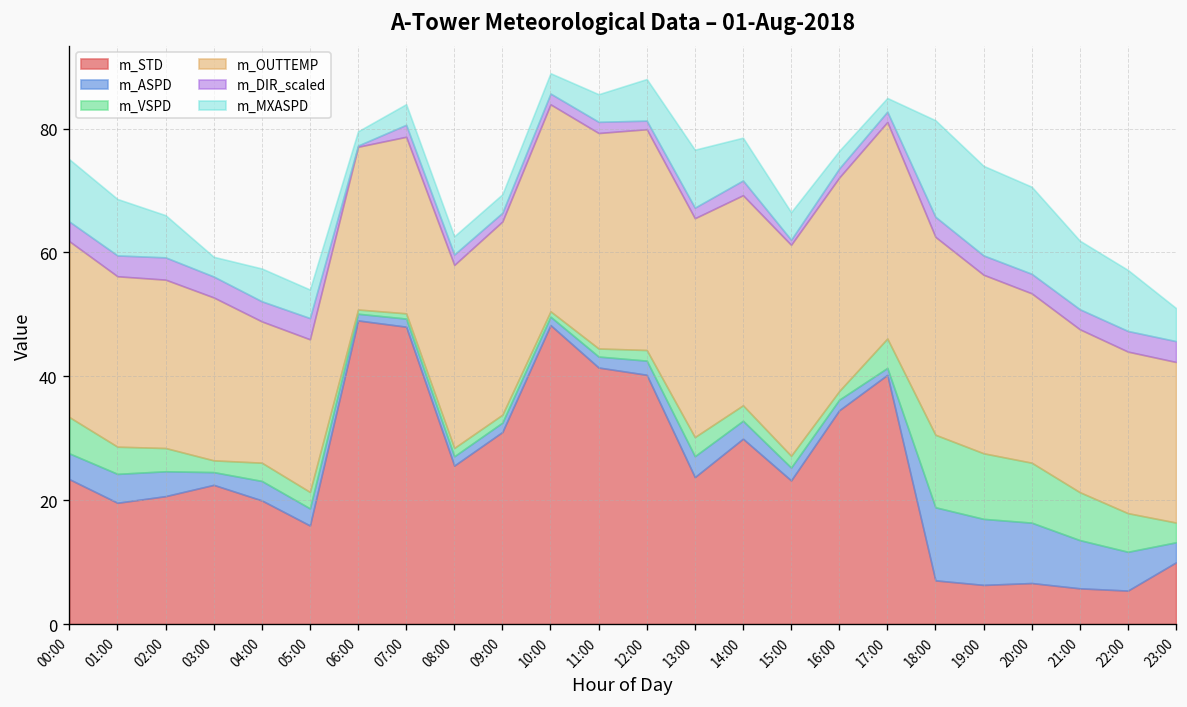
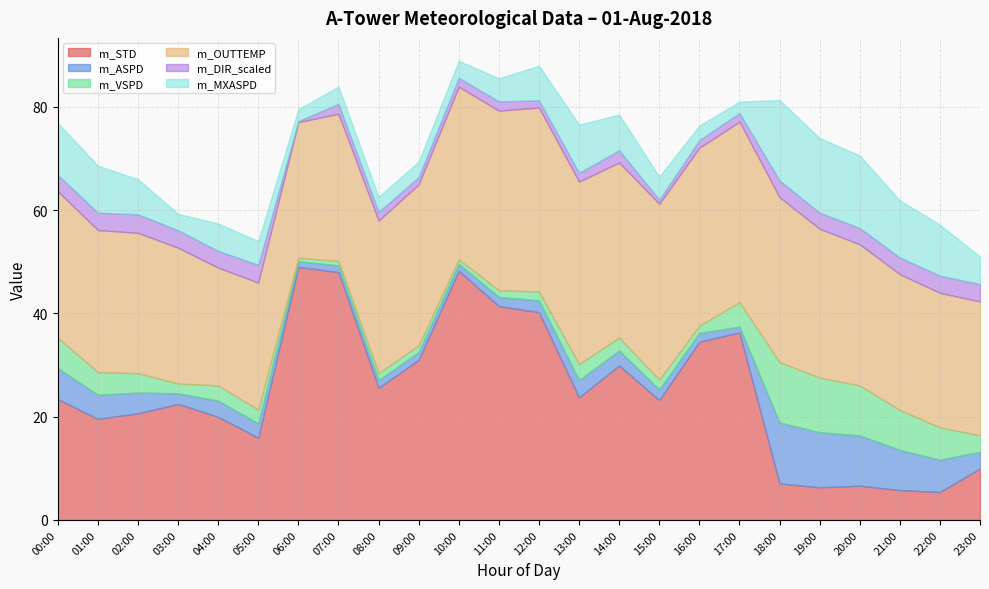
  {
    "m_STD": {
      "00:00": 23,
      "01:00": 20,
      "02:00": 21,
      "03:00": 22,
      "04:00": 20,
      "05:00": 16,
      "06:00": 49,
      "07:00": 48,
      "08:00": 26,
      "09:00": 31,
      "10:00": 48,
      "11:00": 41,
      "12:00": 40,
      "13:00": 24,
      "14:00": 30,
      "15:00": 23,
      "16:00": 35,
-     "17:00": 40,
+     "17:00": 36,
      "18:00": 7,
      "19:00": 6,
      "20:00": 7,
      "21:00": 6,
      "22:00": 5,
      "23:00": 10
    },
    "m_ASPD": {
-     "00:00": 4,
+     "00:00": 6,
      "01:00": 5,
      "02:00": 4,
      "03:00": 2,
      "04:00": 3,
      "05:00": 3,
      "06:00": 1,
      "07:00": 1,
      "08:00": 2,
      "09:00": 2,
      "10:00": 1,
      "11:00": 2,
      "12:00": 2,
      "13:00": 3,
      "14:00": 3,
      "15:00": 2,
      "16:00": 2,
      "17:00": 1,
      "18:00": 12,
      "19:00": 11,
      "20:00": 10,
      "21:00": 8,
      "22:00": 6,
      "23:00": 3
    },
    "m_VSPD": {
      "00:00": 6,
      "01:00": 4,
      "02:00": 4,
      "03:00": 2,
      "04:00": 3,
      "05:00": 3,
      "06:00": 1,
      "07:00": 1,
      "08:00": 1,
      "09:00": 1,
      "10:00": 1,
      "11:00": 1,
      "12:00": 2,
      "13:00": 3,
      "14:00": 3,
      "15:00": 2,
      "16:00": 1,
      "17:00": 5,
      "18:00": 12,
      "19:00": 11,
      "20:00": 10,
      "21:00": 8,
      "22:00": 6,
      "23:00": 3
    },
    "m_OUTTEMP": {
      "00:00": 28,
      "01:00": 28,
      "02:00": 27,
      "03:00": 26,
      "04:00": 23,
      "05:00": 25,
      "07:00": 28,
      "08:00": 30,
      "09:00": 31,
      "10:00": 33,
      "11:00": 35,
      "12:00": 36,
      "13:00": 35,
      "14:00": 34,
      "15:00": 34,
      "16:00": 34,
      "17:00": 35,
      "18:00": 32,
      "19:00": 29,
      "20:00": 27,
      "21:00": 26,
      "22:00": 26,
      "23:00": 26
    },
    "m_DIR_scaled": {
      "00:00": 3,
      "01:00": 3,
      "02:00": 4,
      "03:00": 3,
      "04:00": 3,
      "05:00": 3,
      "07:00": 2,
      "08:00": 2,
      "09:00": 1,
      "10:00": 2,
      "11:00": 2,
      "12:00": 1,
      "13:00": 2,
      "14:00": 2,
      "15:00": 1,
      "16:00": 1,
      "17:00": 2,
      "18:00": 3,
      "19:00": 3,
      "20:00": 3,
      "21:00": 3,
      "22:00": 3,
      "23:00": 3
    },
    "m_MXASPD": {
      "00:00": 10,
      "01:00": 9,
      "02:00": 7,
      "03:00": 3,
      "04:00": 5,
      "05:00": 5,
      "06:00": 2,
      "07:00": 3,
      "08:00": 3,
      "09:00": 3,
      "10:00": 3,
      "11:00": 4,
      "12:00": 7,
      "13:00": 9,
      "14:00": 7,
      "15:00": 4,
      "16:00": 3,
      "17:00": 2,
      "18:00": 16,
      "19:00": 14,
      "20:00": 14,
      "21:00": 11,
      "22:00": 10,
      "23:00": 5
    }
  }
